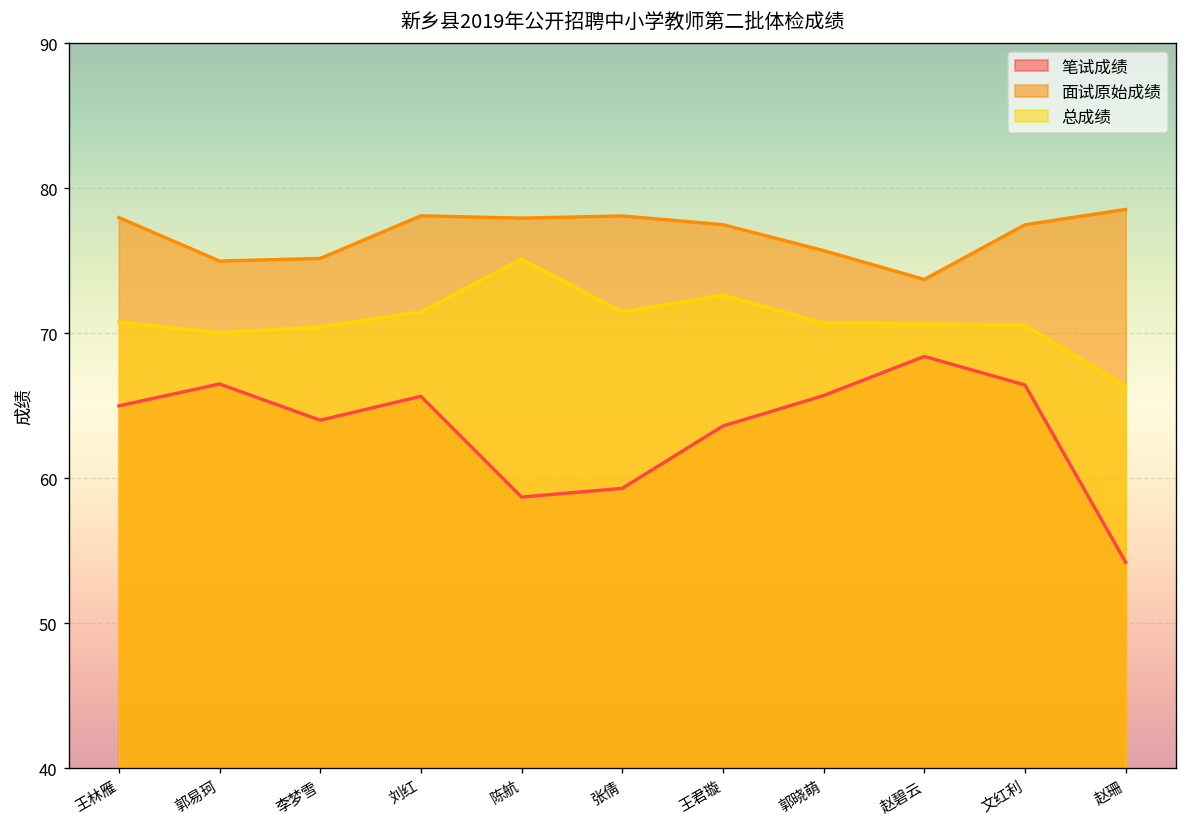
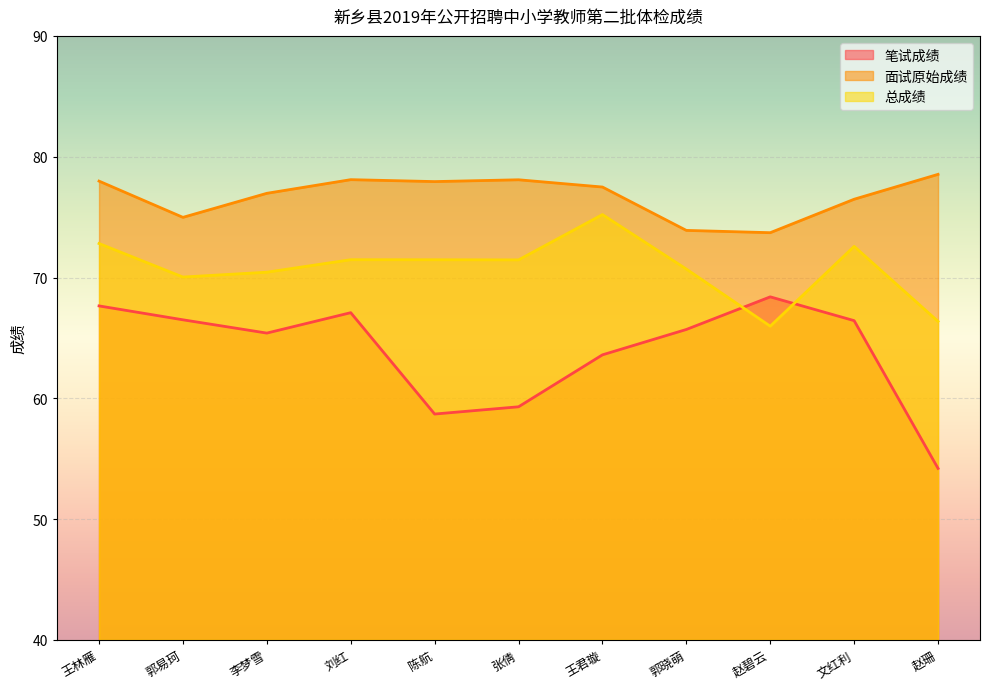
  {
    "笔试成绩": {
-     "王林雁": 65.0,
+     "王林雁": 67.7,
      "郭易珂": 66.5,
-     "李梦雪": 64.0,
-     "刘红": 65.7,
+     "李梦雪": 65.4,
+     "刘红": 67.1,
      "陈航": 58.7,
      "张倩": 59.3,
      "王君璇": 63.6,
      "郭晓萌": 65.7,
      "赵碧云": 68.4,
      "文红利": 66.4,
      "赵珊": 54.2
    },
    "面试原始成绩": {
      "王林雁": 78.0,
      "郭易珂": 75.0,
-     "李梦雪": 75.2,
+     "李梦雪": 77.0,
      "刘红": 78.1,
      "陈航": 77.9,
      "张倩": 78.1,
      "王君璇": 77.5,
-     "郭晓萌": 75.7,
+     "郭晓萌": 73.9,
      "赵碧云": 73.7,
-     "文红利": 77.5,
+     "文红利": 76.5,
      "赵珊": 78.5
    },
    "总成绩": {
-     "王林雁": 70.8,
+     "王林雁": 72.8,
      "郭易珂": 70.0,
      "李梦雪": 70.4,
      "刘红": 71.5,
-     "陈航": 75.1,
+     "陈航": 71.5,
      "张倩": 71.5,
-     "王君璇": 72.6,
+     "王君璇": 75.2,
      "郭晓萌": 70.7,
-     "赵碧云": 70.6,
-     "文红利": 70.6,
+     "赵碧云": 66.0,
+     "文红利": 72.6,
      "赵珊": 66.4
    }
  }
